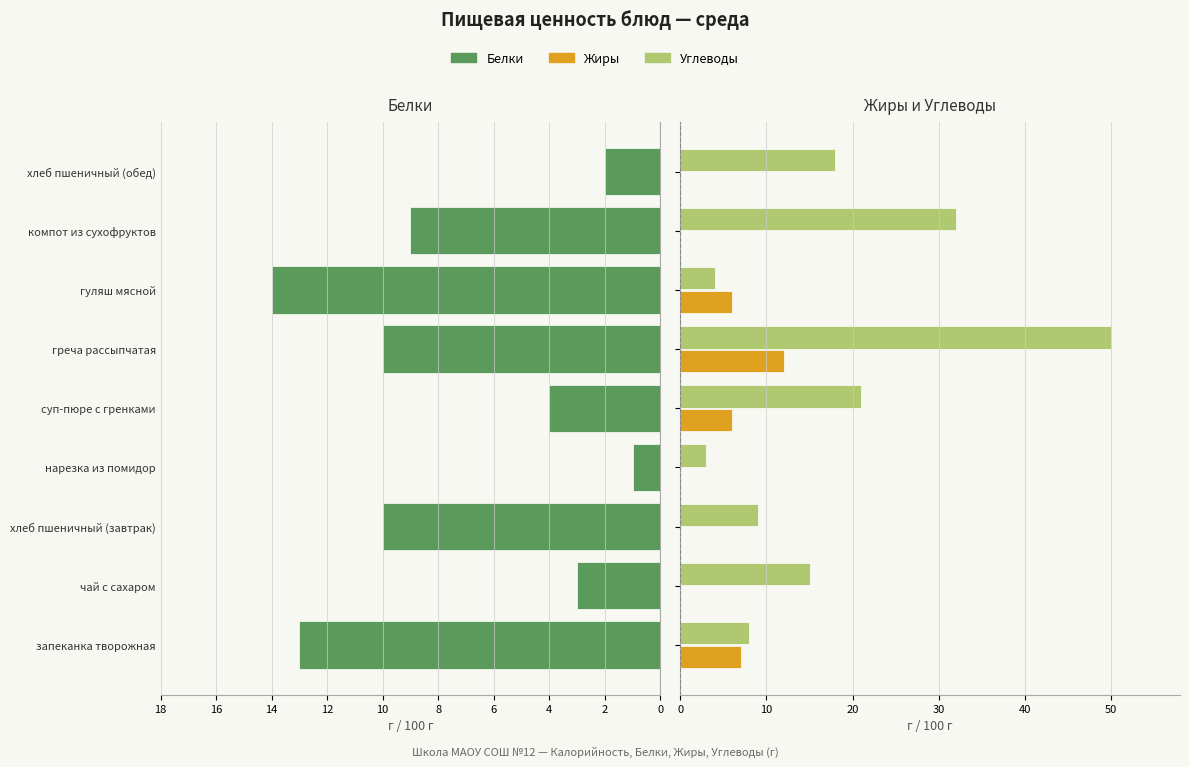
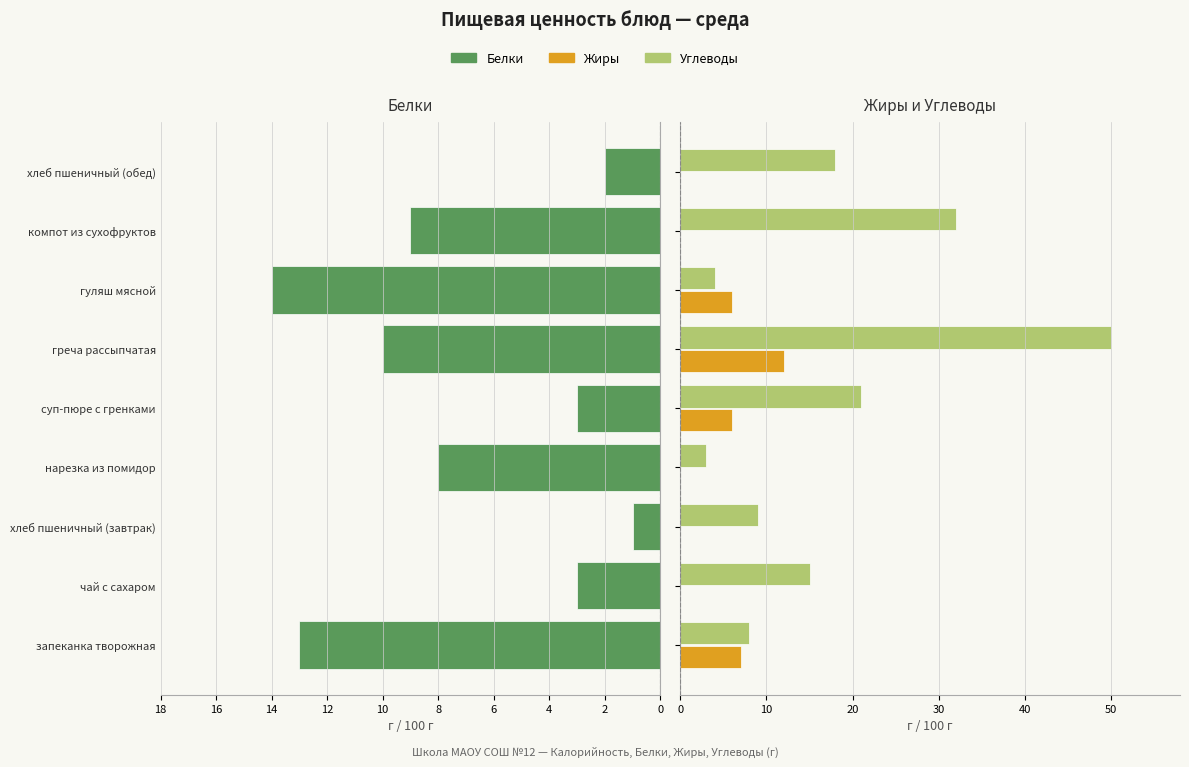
  {
    "Белки": {
      "хлеб пшеничный (обед)": 2,
      "компот из сухофруктов": 9,
      "гуляш мясной": 14,
      "греча рассыпчатая": 10,
-     "суп-пюре с гренками": 4,
-     "нарезка из помидор": 1,
-     "хлеб пшеничный (завтрак)": 10,
+     "суп-пюре с гренками": 3,
+     "нарезка из помидор": 8,
+     "хлеб пшеничный (завтрак)": 1,
      "чай с сахаром": 3,
      "запеканка творожная": 13
    }
  }
